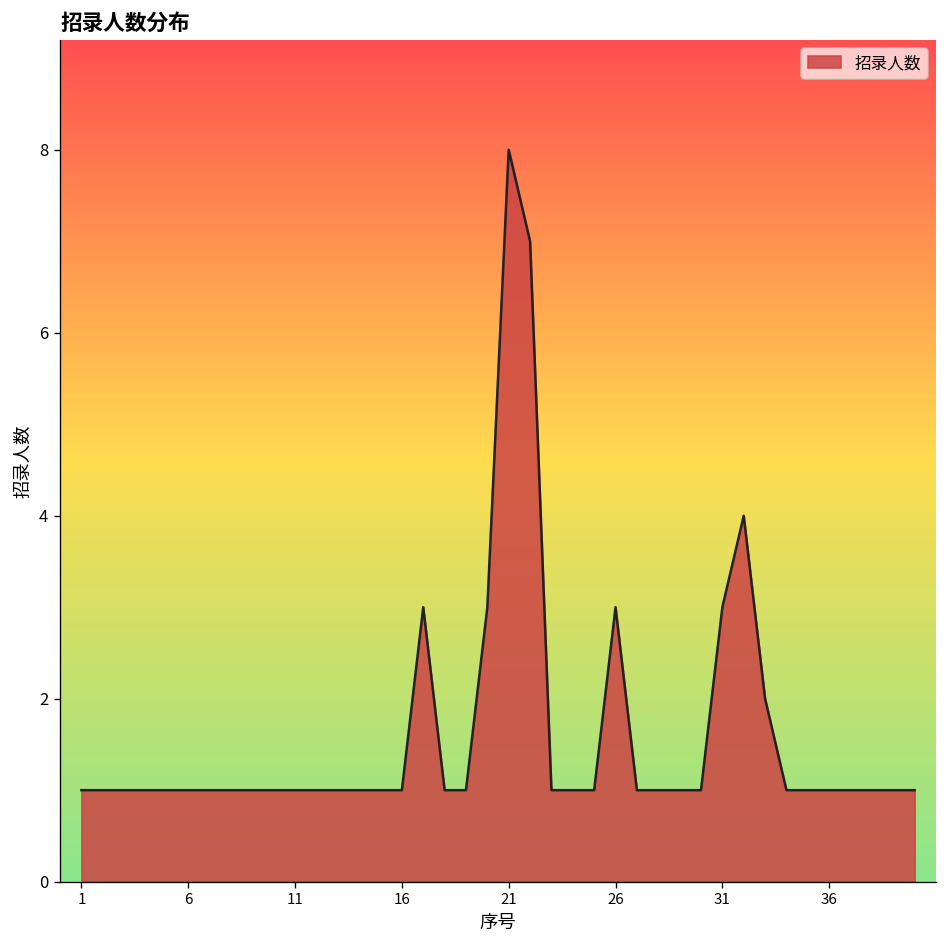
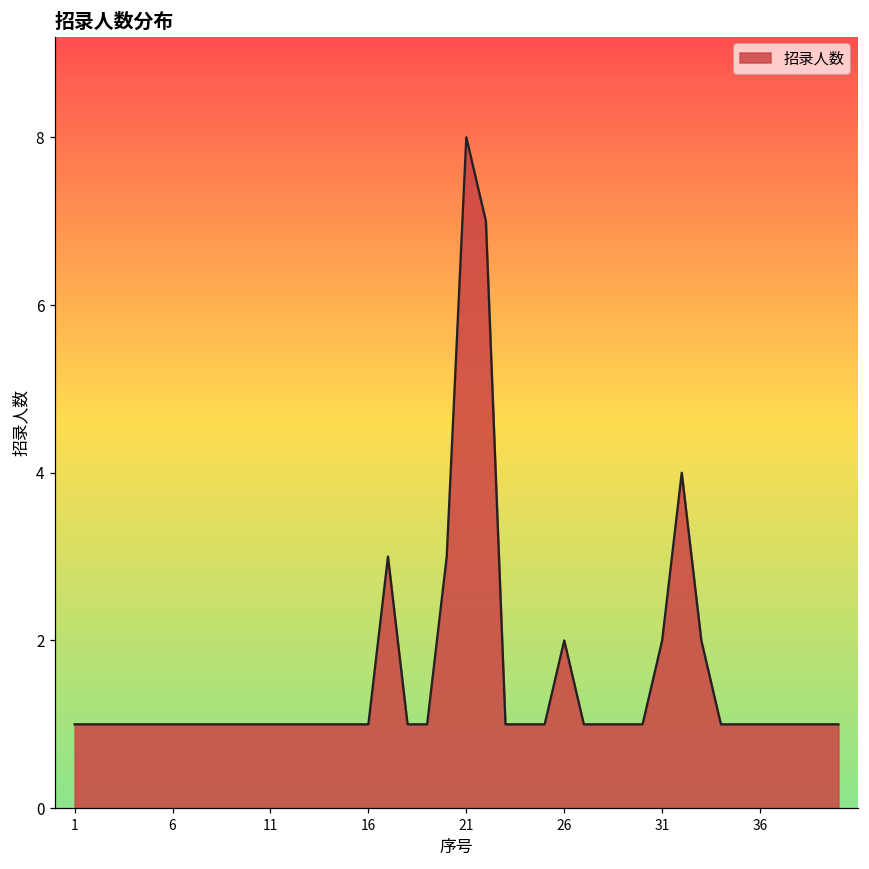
  {
    "1": 1,
    "6": 1,
    "11": 1,
    "16": 1,
    "21": 8,
-   "26": 3,
-   "31": 3,
+   "26": 2,
+   "31": 2,
    "36": 1
  }
